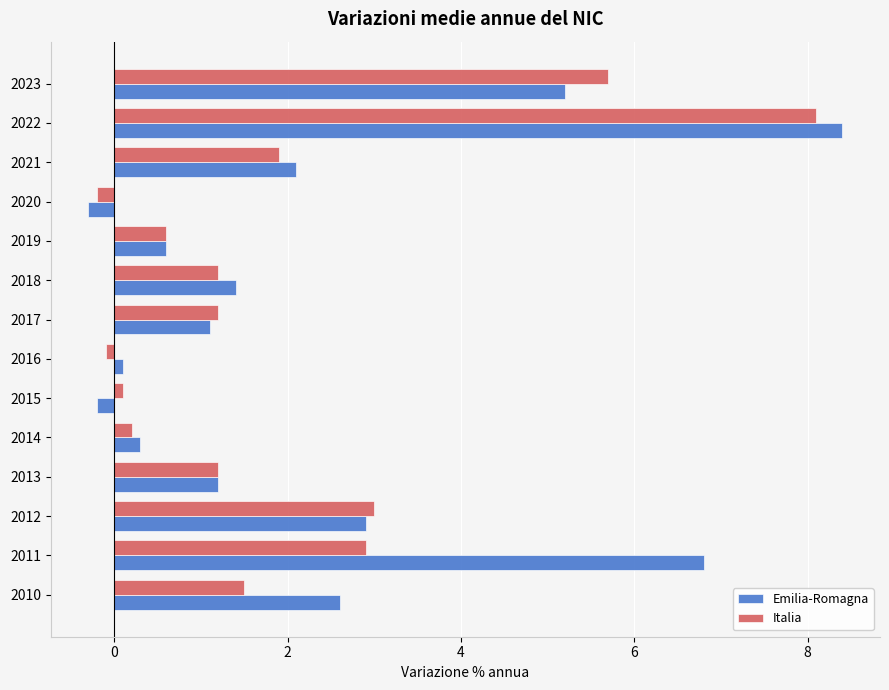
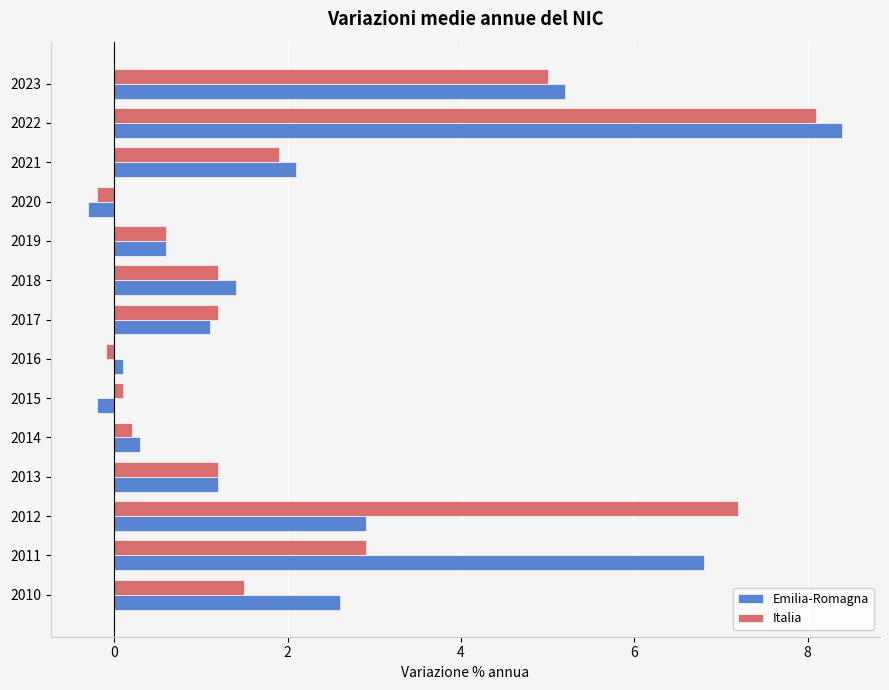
  {
    "Emilia-Romagna": {
      "2023": 5.2,
      "2022": 8.4,
      "2021": 2.1,
      "2020": -0.3,
      "2019": 0.6,
      "2018": 1.4,
      "2017": 1.1,
      "2016": 0.1,
      "2015": -0.2,
      "2014": 0.3,
      "2013": 1.2,
      "2012": 2.9,
      "2011": 6.8,
      "2010": 2.6
    },
    "Italia": {
-     "2023": 5.7,
+     "2023": 5.0,
      "2022": 8.1,
      "2021": 1.9,
      "2020": -0.2,
      "2019": 0.6,
      "2018": 1.2,
      "2017": 1.2,
      "2016": -0.1,
      "2015": 0.1,
      "2014": 0.2,
      "2013": 1.2,
-     "2012": 3.0,
+     "2012": 7.2,
      "2011": 2.9,
      "2010": 1.5
    }
  }
